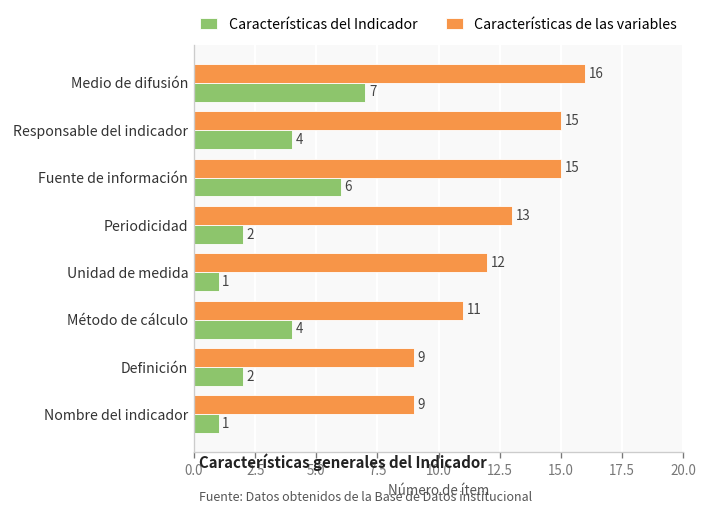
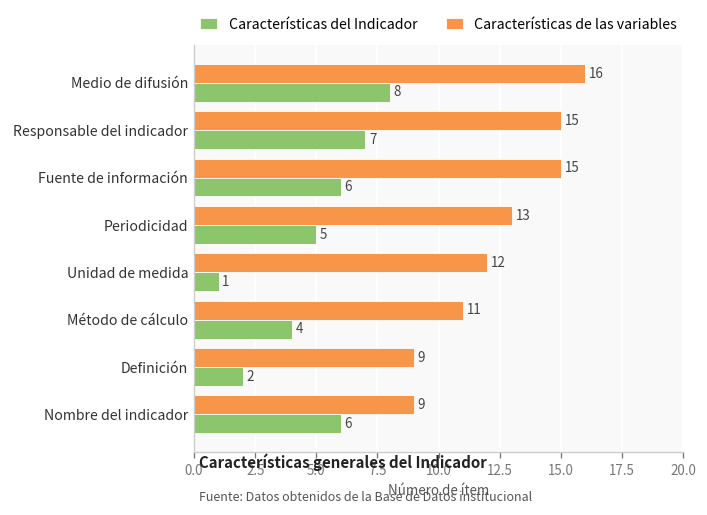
  {
    "Características del Indicador": {
-     "Medio de difusión": 7,
-     "Responsable del indicador": 4,
+     "Medio de difusión": 8,
+     "Responsable del indicador": 7,
      "Fuente de información": 6,
-     "Periodicidad": 2,
+     "Periodicidad": 5,
      "Unidad de medida": 1,
      "Método de cálculo": 4,
      "Definición": 2,
-     "Nombre del indicador": 1
+     "Nombre del indicador": 6
    },
    "Características de las variables": {
      "Medio de difusión": 16,
      "Responsable del indicador": 15,
      "Fuente de información": 15,
      "Periodicidad": 13,
      "Unidad de medida": 12,
      "Método de cálculo": 11,
      "Definición": 9,
      "Nombre del indicador": 9
    }
  }
